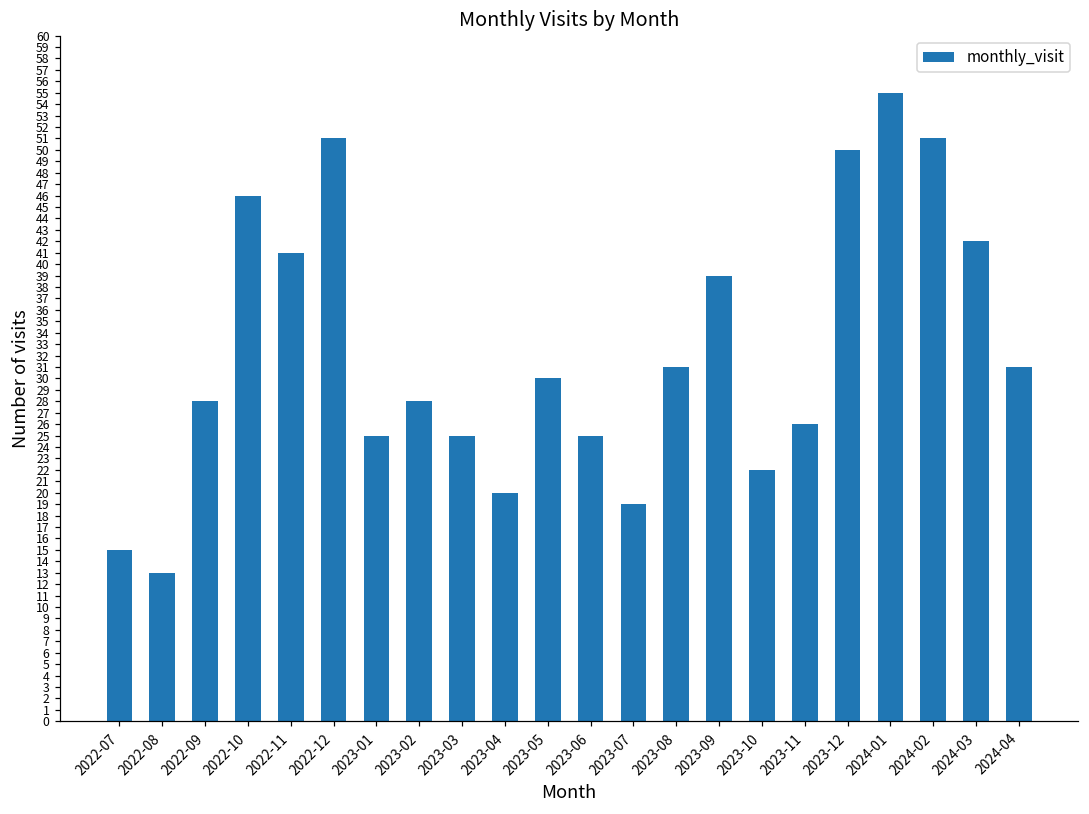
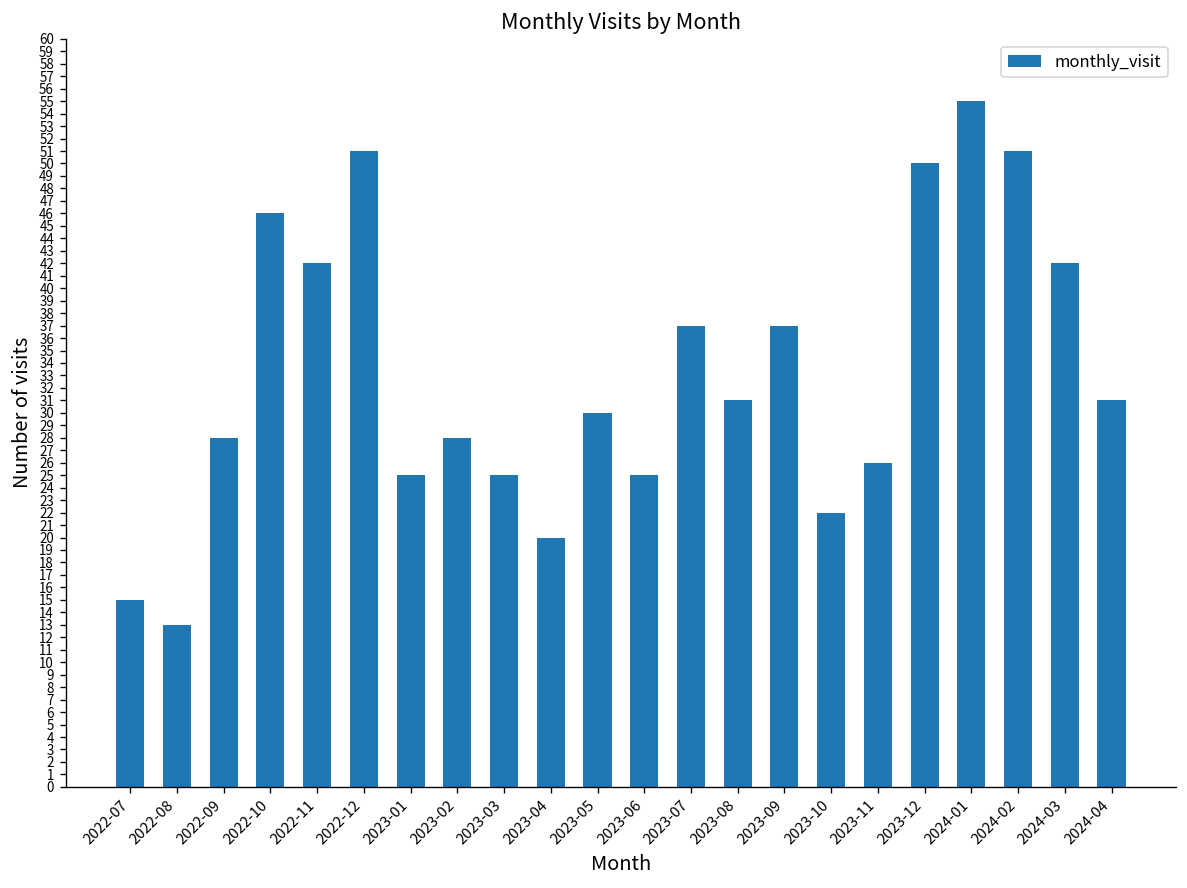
  {
    "2022-07": 15,
    "2022-08": 13,
    "2022-09": 28,
    "2022-10": 46,
-   "2022-11": 41,
+   "2022-11": 42,
    "2022-12": 51,
    "2023-01": 25,
    "2023-02": 28,
    "2023-03": 25,
    "2023-04": 20,
    "2023-05": 30,
    "2023-06": 25,
-   "2023-07": 19,
+   "2023-07": 37,
    "2023-08": 31,
-   "2023-09": 39,
+   "2023-09": 37,
    "2023-10": 22,
    "2023-11": 26,
    "2023-12": 50,
    "2024-01": 55,
    "2024-02": 51,
    "2024-03": 42,
    "2024-04": 31
  }
